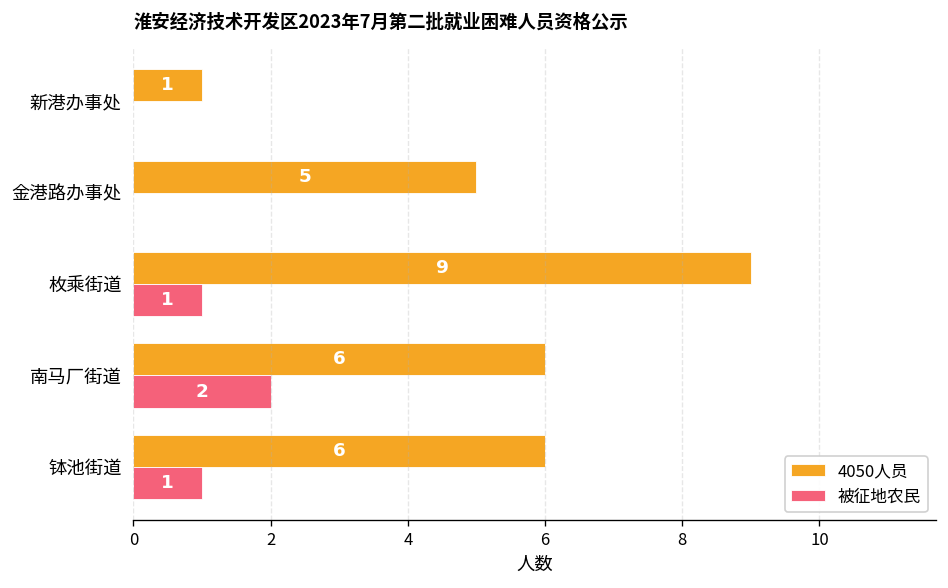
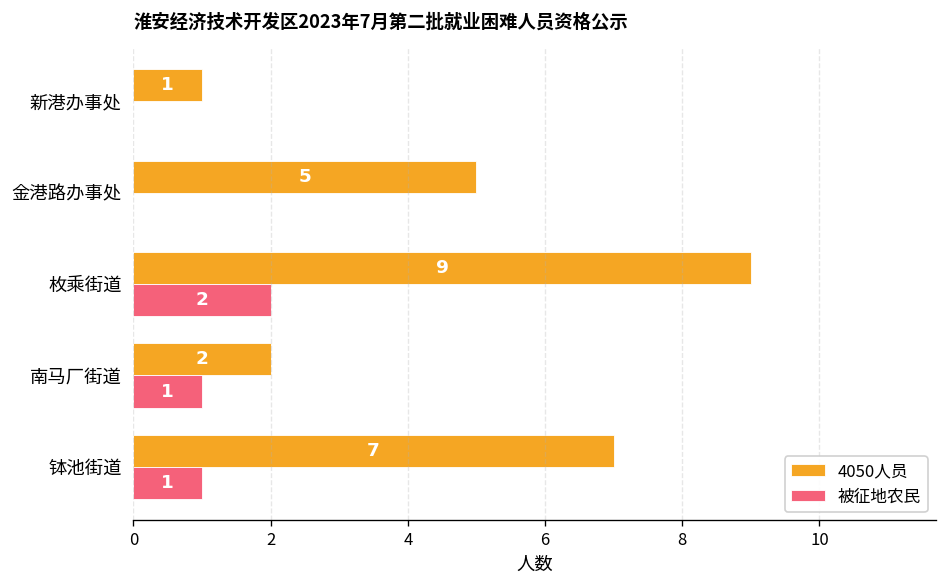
  {
    "4050人员": {
      "新港办事处": 1,
      "金港路办事处": 5,
      "枚乘街道": 9,
-     "南马厂街道": 6,
-     "钵池街道": 6
+     "南马厂街道": 2,
+     "钵池街道": 7
    },
    "被征地农民": {
-     "枚乘街道": 1,
-     "南马厂街道": 2,
+     "枚乘街道": 2,
+     "南马厂街道": 1,
      "钵池街道": 1
    }
  }
